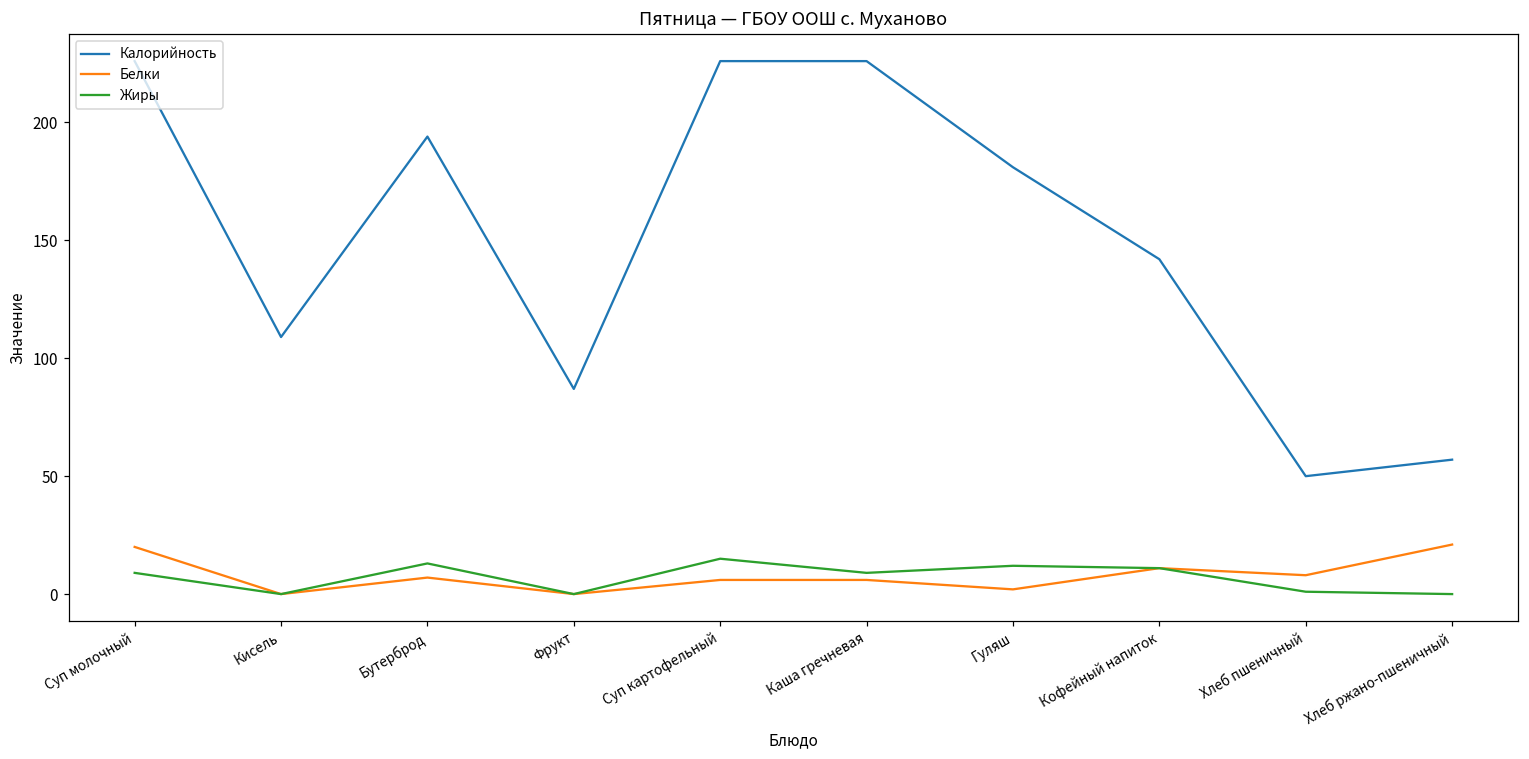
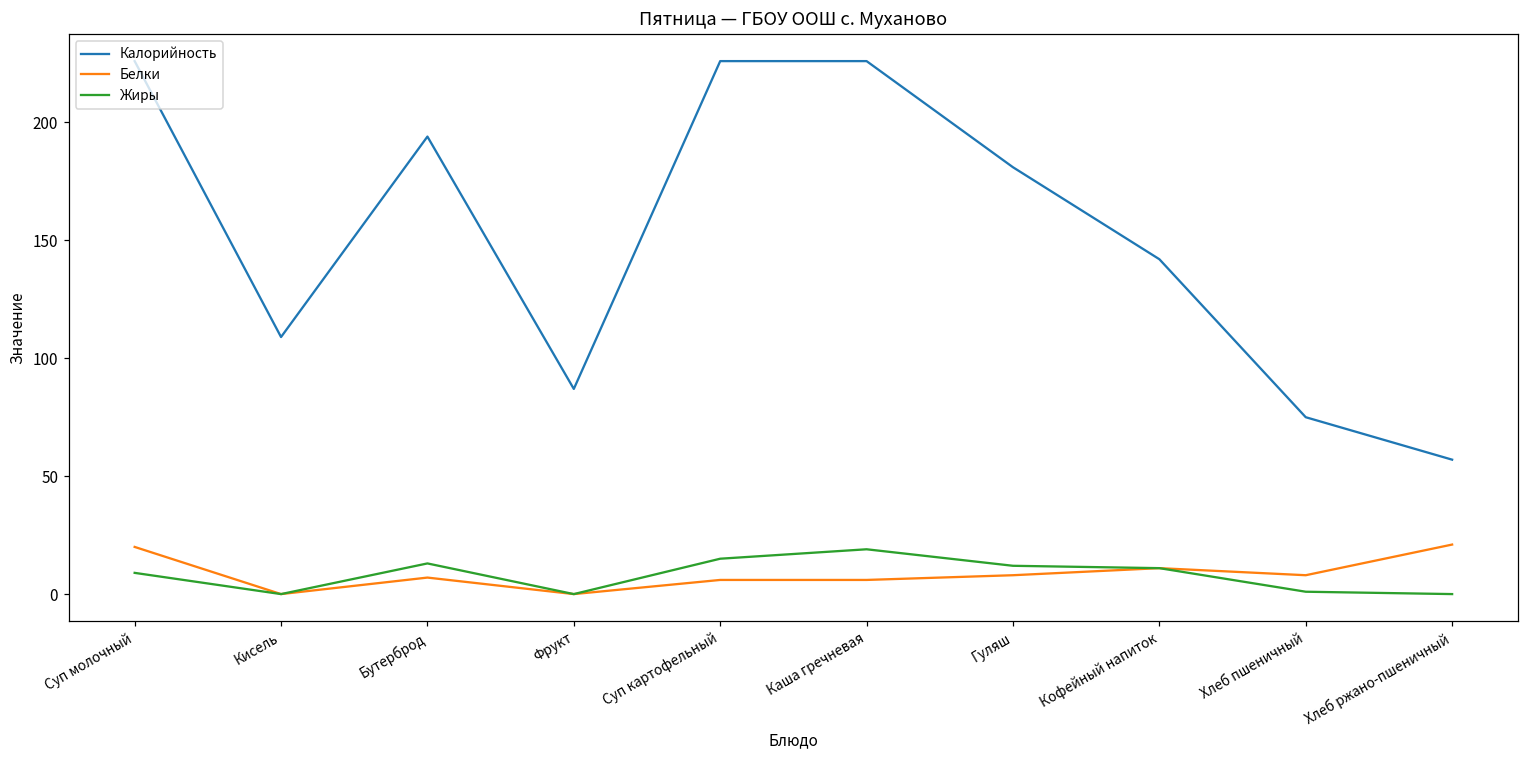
  {
    "Калорийность": {
      "Кисель": 109,
      "Бутерброд": 194,
      "Фрукт": 87,
      "Суп картофельный": 226,
      "Каша гречневая": 226,
      "Гуляш": 181,
      "Кофейный напиток": 142,
-     "Хлеб пшеничный": 50,
+     "Хлеб пшеничный": 75,
      "Хлеб ржано-пшеничный": 57
    },
    "Белки": {
      "Суп молочный": 20,
      "Бутерброд": 7,
      "Суп картофельный": 6,
      "Каша гречневая": 6,
-     "Гуляш": 2,
+     "Гуляш": 8,
      "Хлеб пшеничный": 8,
      "Хлеб ржано-пшеничный": 21
    },
    "Жиры": {
      "Суп молочный": 9,
      "Бутерброд": 13,
      "Суп картофельный": 15,
-     "Каша гречневая": 9,
+     "Каша гречневая": 19,
      "Гуляш": 12,
      "Хлеб пшеничный": 1,
      "Хлеб ржано-пшеничный": 0
    }
  }
